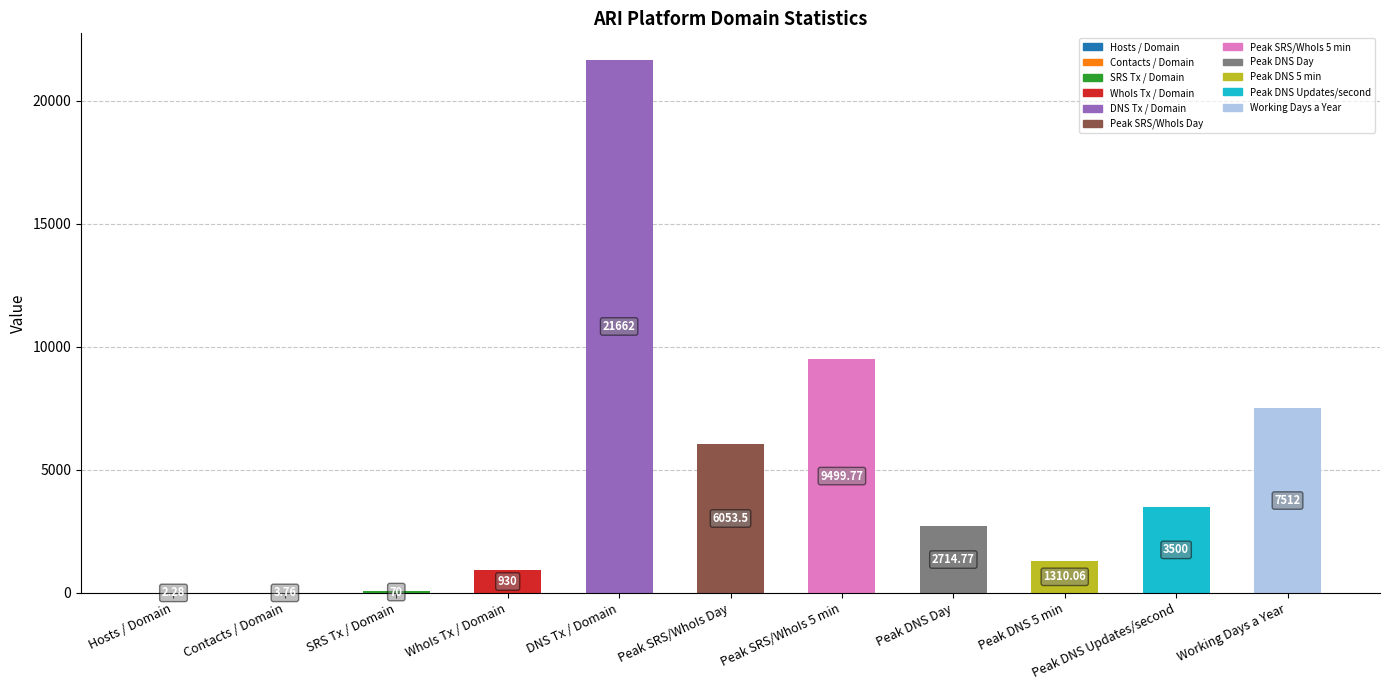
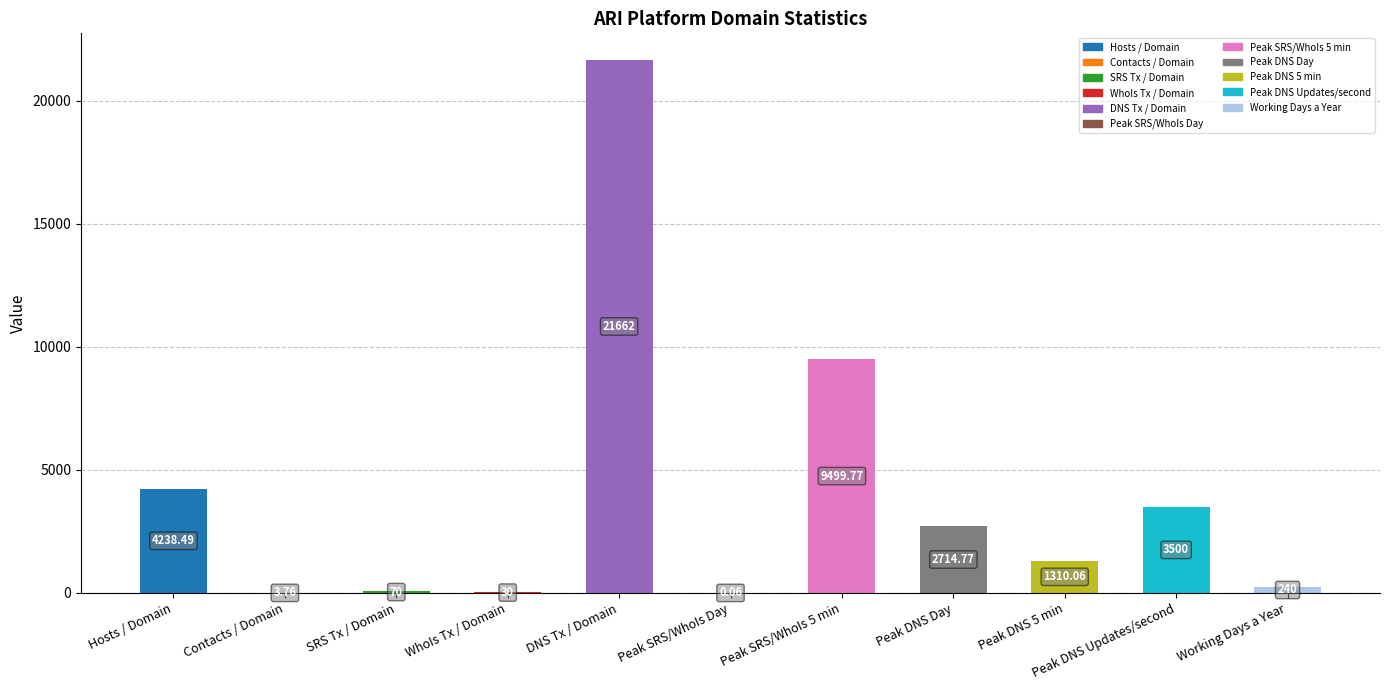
  {
-   "Hosts / Domain": 2.28,
-   "WhoIs Tx / Domain": 930,
-   "Peak SRS/WhoIs Day": 6053.5,
-   "Working Days a Year": 7512
+   "Hosts / Domain": 4238.49,
+   "WhoIs Tx / Domain": 30,
+   "Peak SRS/WhoIs Day": 0.06,
+   "Working Days a Year": 240
  }
